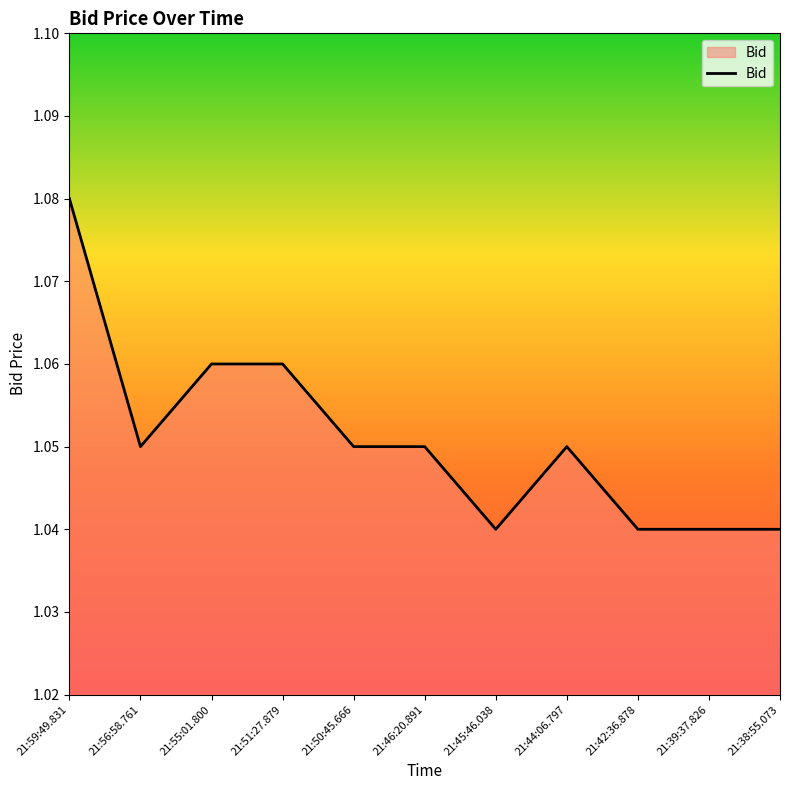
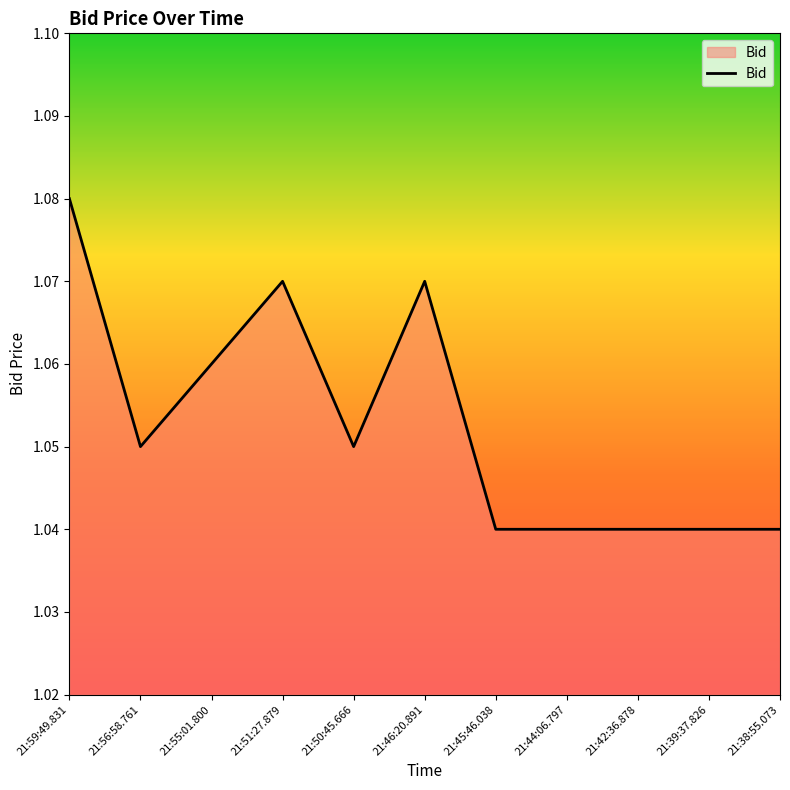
  {
    "21:59:49.831": 1.08,
    "21:56:58.761": 1.05,
    "21:55:01.800": 1.06,
-   "21:51:27.879": 1.06,
+   "21:51:27.879": 1.07,
    "21:50:45.666": 1.05,
-   "21:46:20.891": 1.05,
+   "21:46:20.891": 1.07,
    "21:45:46.038": 1.04,
-   "21:44:06.797": 1.05,
+   "21:44:06.797": 1.04,
    "21:42:36.878": 1.04,
    "21:39:37.826": 1.04,
    "21:38:55.073": 1.04
  }
